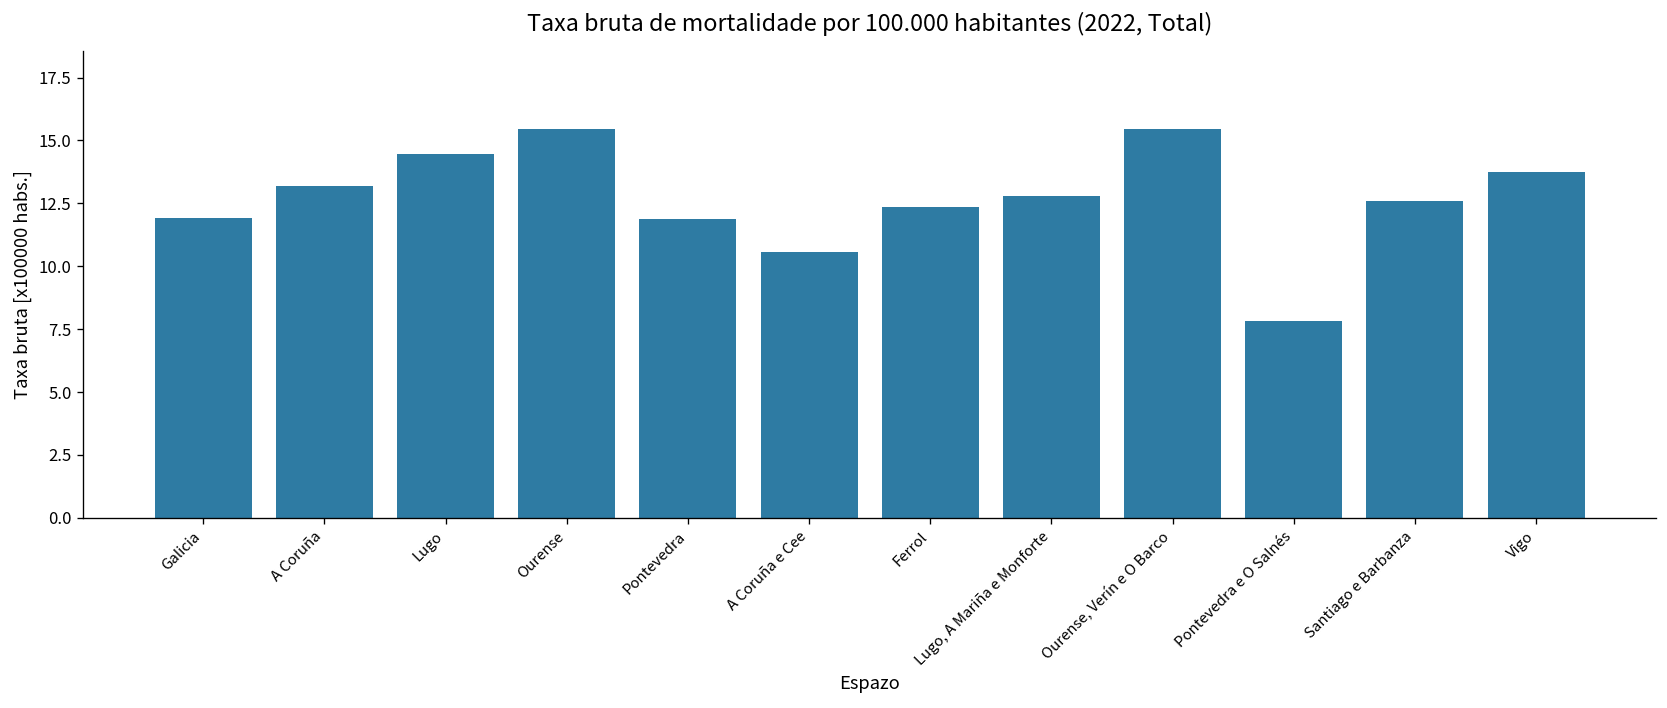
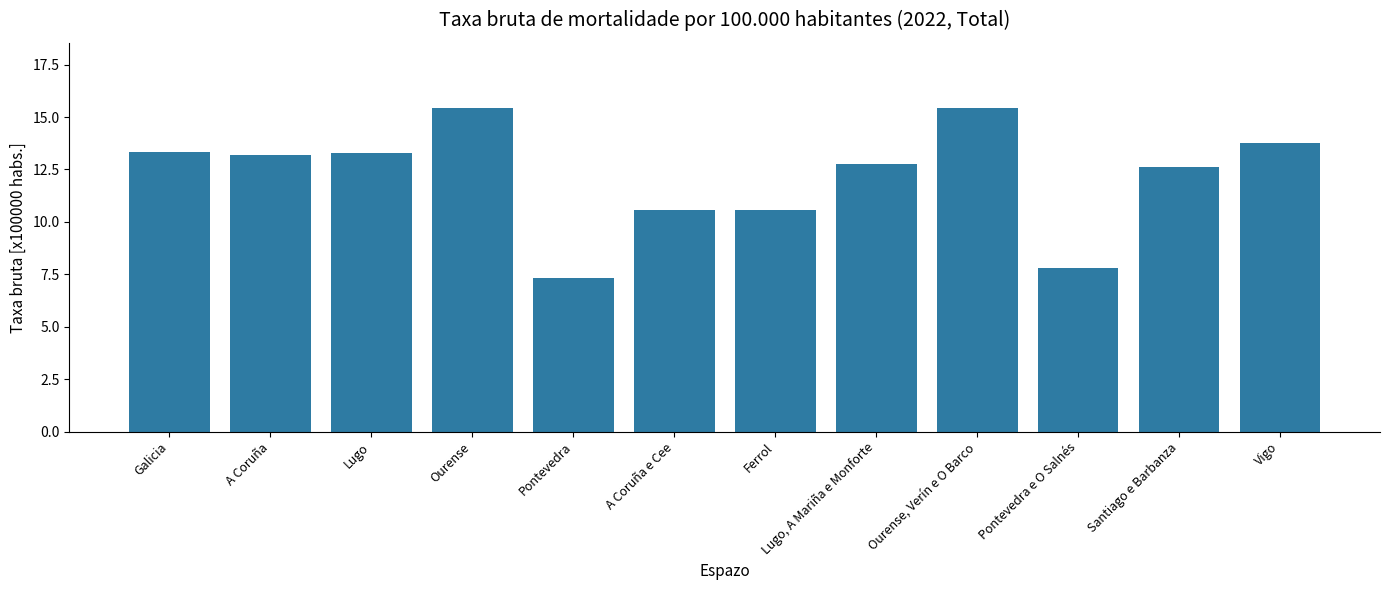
  {
-   "Galicia": 11.9,
+   "Galicia": 13.3,
    "A Coruña": 13.2,
-   "Lugo": 14.5,
+   "Lugo": 13.3,
    "Ourense": 15.5,
-   "Pontevedra": 11.9,
+   "Pontevedra": 7.3,
    "A Coruña e Cee": 10.6,
-   "Ferrol": 12.4,
+   "Ferrol": 10.6,
    "Lugo, A Mariña e Monforte": 12.8,
    "Ourense, Verín e O Barco": 15.5,
    "Pontevedra e O Salnés": 7.8,
    "Santiago e Barbanza": 12.6,
    "Vigo": 13.7
  }
